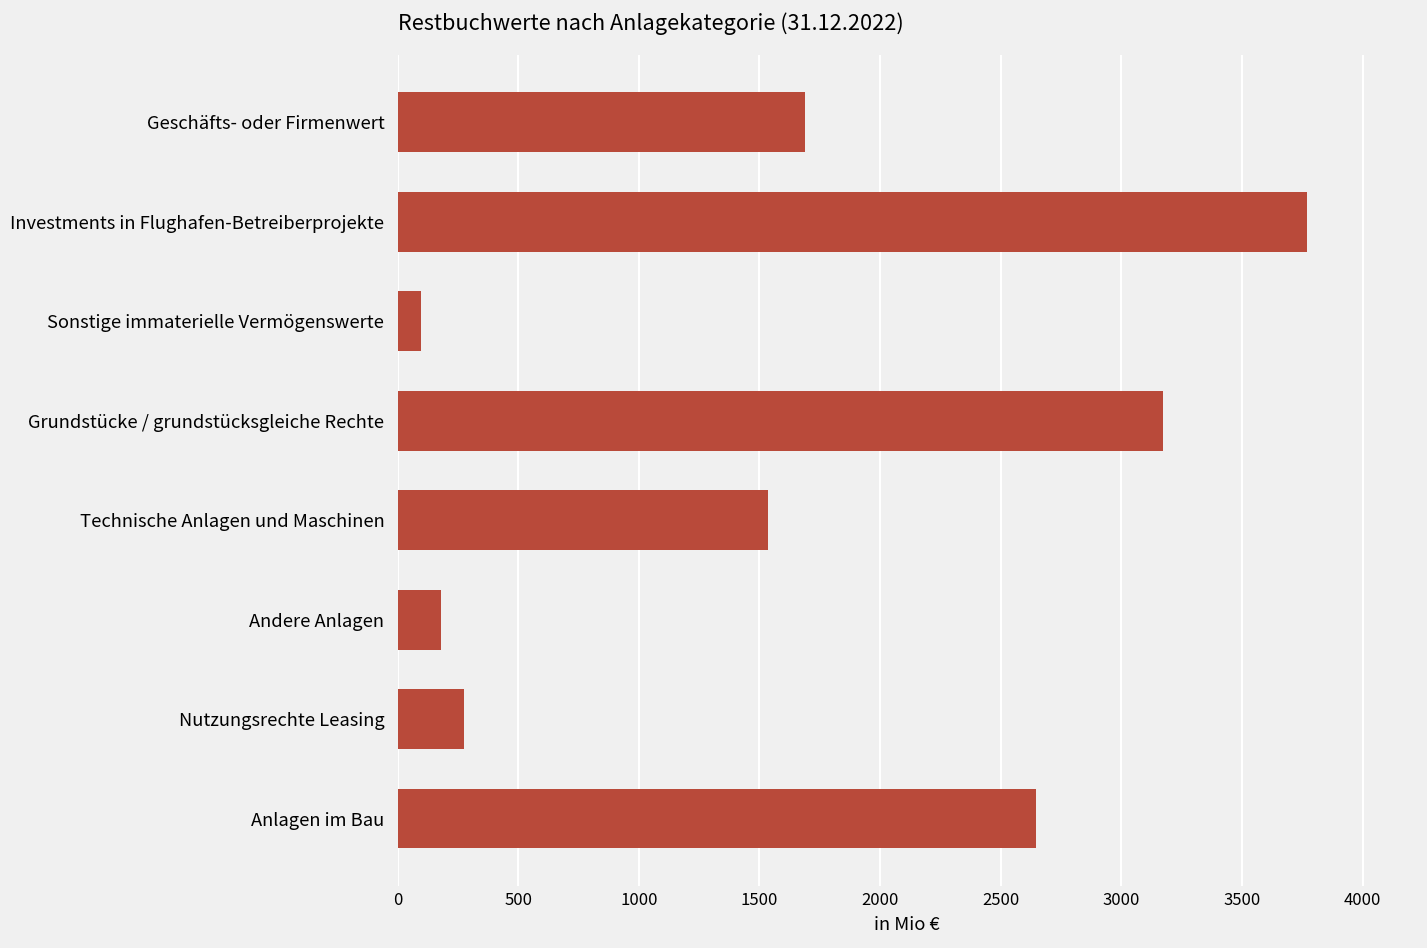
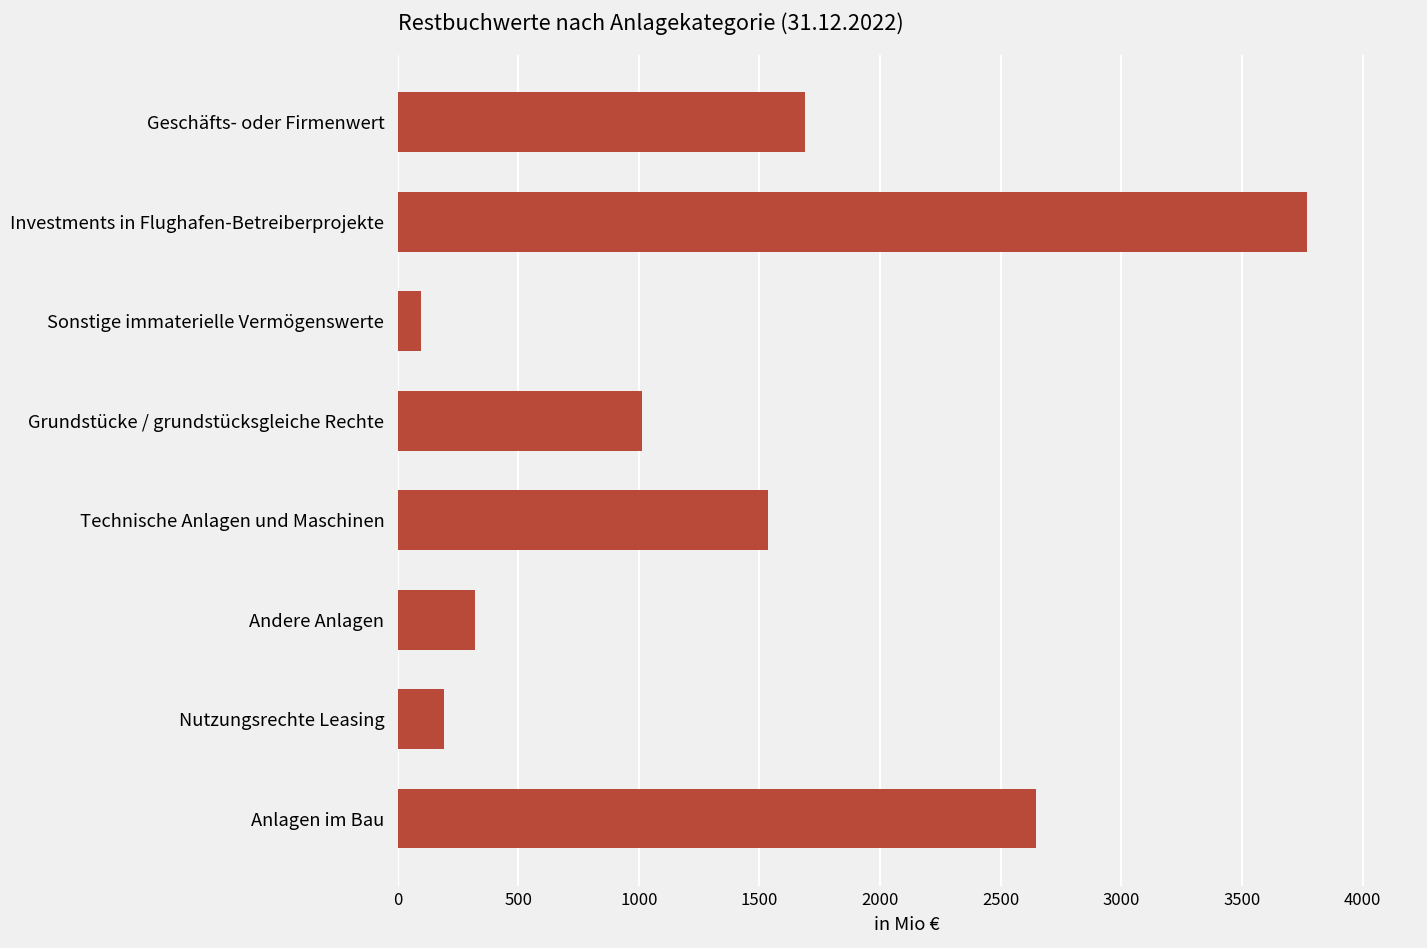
  {
    "Geschäfts- oder Firmenwert": 1690,
    "Investments in Flughafen-Betreiberprojekte": 3770,
    "Sonstige immaterielle Vermögenswerte": 100,
-   "Grundstücke / grundstücksgleiche Rechte": 3170,
+   "Grundstücke / grundstücksgleiche Rechte": 1010,
    "Technische Anlagen und Maschinen": 1530,
-   "Andere Anlagen": 180,
-   "Nutzungsrechte Leasing": 280,
+   "Andere Anlagen": 320,
+   "Nutzungsrechte Leasing": 190,
    "Anlagen im Bau": 2650
  }
